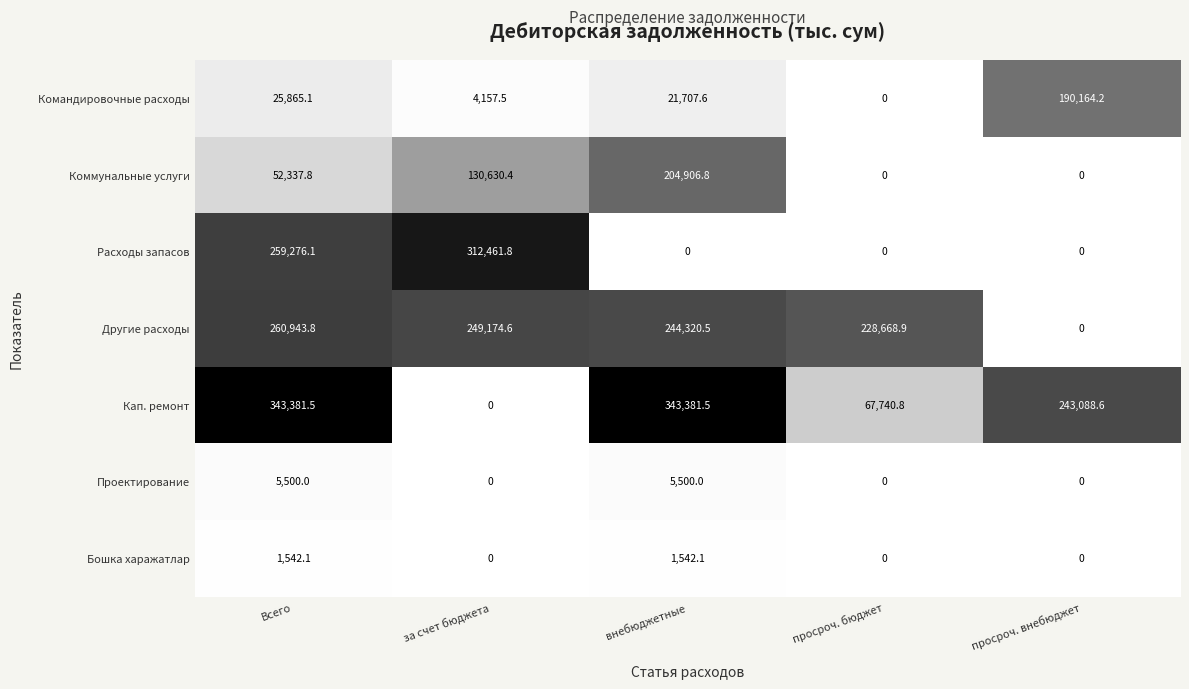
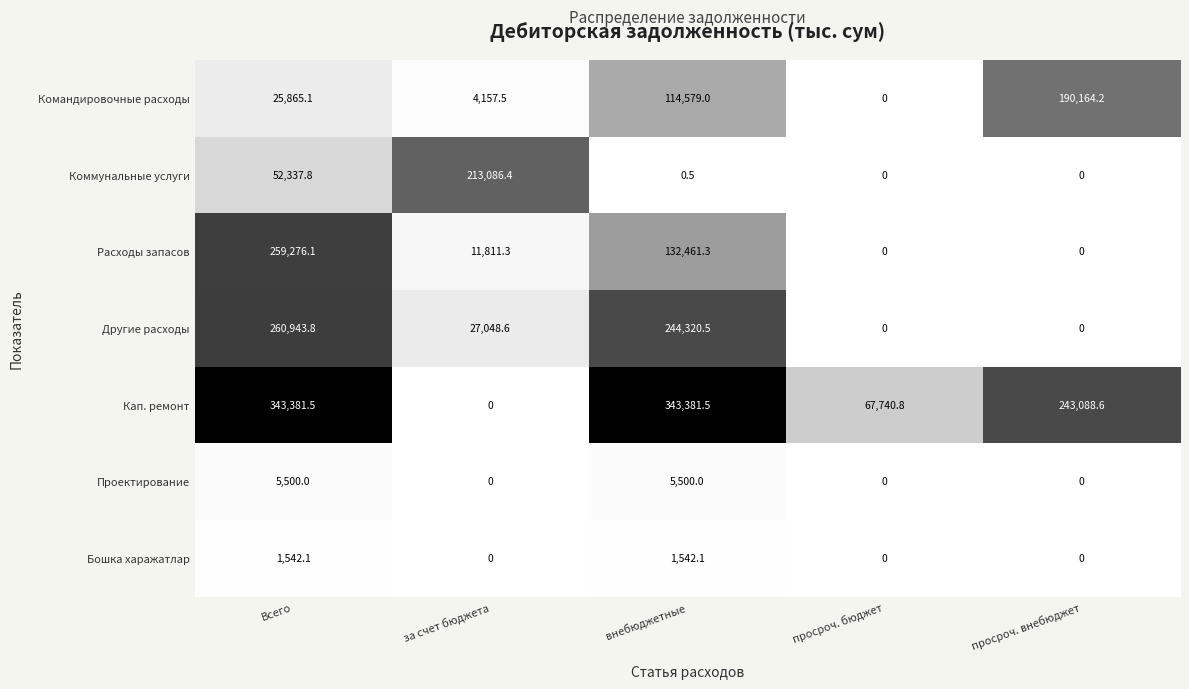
  {
    "Командировочные расходы": {
      "Всего": "25,865.1",
      "за счет бюджета": "4,157.5",
-     "внебюджетные": "21,707.6",
+     "внебюджетные": "114,579.0",
      "просроч. бюджет": "0",
      "просроч. внебюджет": "190,164.2"
    },
    "Коммунальные услуги": {
      "Всего": "52,337.8",
-     "за счет бюджета": "130,630.4",
-     "внебюджетные": "204,906.8",
+     "за счет бюджета": "213,086.4",
+     "внебюджетные": "0.5",
      "просроч. бюджет": "0",
      "просроч. внебюджет": "0"
    },
    "Расходы запасов": {
      "Всего": "259,276.1",
-     "за счет бюджета": "312,461.8",
-     "внебюджетные": "0",
+     "за счет бюджета": "11,811.3",
+     "внебюджетные": "132,461.3",
      "просроч. бюджет": "0",
      "просроч. внебюджет": "0"
    },
    "Другие расходы": {
      "Всего": "260,943.8",
-     "за счет бюджета": "249,174.6",
+     "за счет бюджета": "27,048.6",
      "внебюджетные": "244,320.5",
-     "просроч. бюджет": "228,668.9",
+     "просроч. бюджет": "0",
      "просроч. внебюджет": "0"
    },
    "Кап. ремонт": {
      "Всего": "343,381.5",
      "за счет бюджета": "0",
      "внебюджетные": "343,381.5",
      "просроч. бюджет": "67,740.8",
      "просроч. внебюджет": "243,088.6"
    },
    "Проектирование": {
      "Всего": "5,500.0",
      "за счет бюджета": "0",
      "внебюджетные": "5,500.0",
      "просроч. бюджет": "0",
      "просроч. внебюджет": "0"
    },
    "Бошка харажатлар": {
      "Всего": "1,542.1",
      "за счет бюджета": "0",
      "внебюджетные": "1,542.1",
      "просроч. бюджет": "0",
      "просроч. внебюджет": "0"
    }
  }
